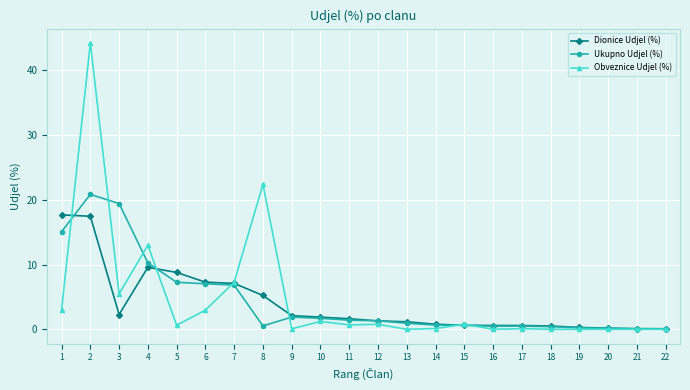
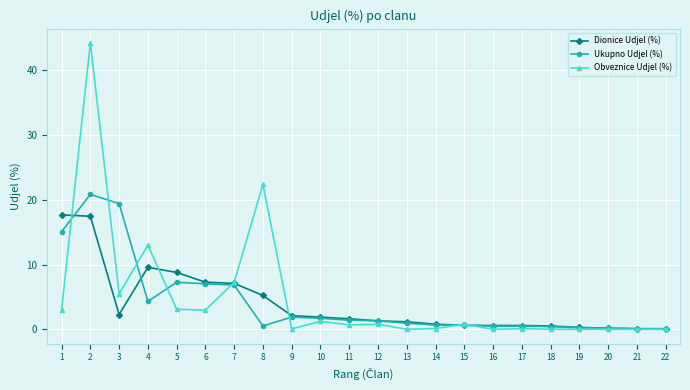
  {
    "Dionice Udjel (%)": {
      "1": 18,
      "2": 17,
      "3": 2,
      "4": 10,
      "5": 9,
      "8": 5
    },
    "Ukupno Udjel (%)": {
      "1": 15,
      "2": 21,
      "3": 19,
-     "4": 10,
+     "4": 4,
      "5": 7,
      "8": 1
    },
    "Obveznice Udjel (%)": {
      "1": 3,
      "2": 44,
      "3": 5,
      "4": 13,
-     "5": 1,
+     "5": 3,
      "6": 3,
      "8": 22,
      "9": 0,
      "10": 1,
      "11": 1,
      "12": 1,
      "13": 0,
      "14": 0,
      "16": 0,
      "17": 0,
      "18": 0
    }
  }
